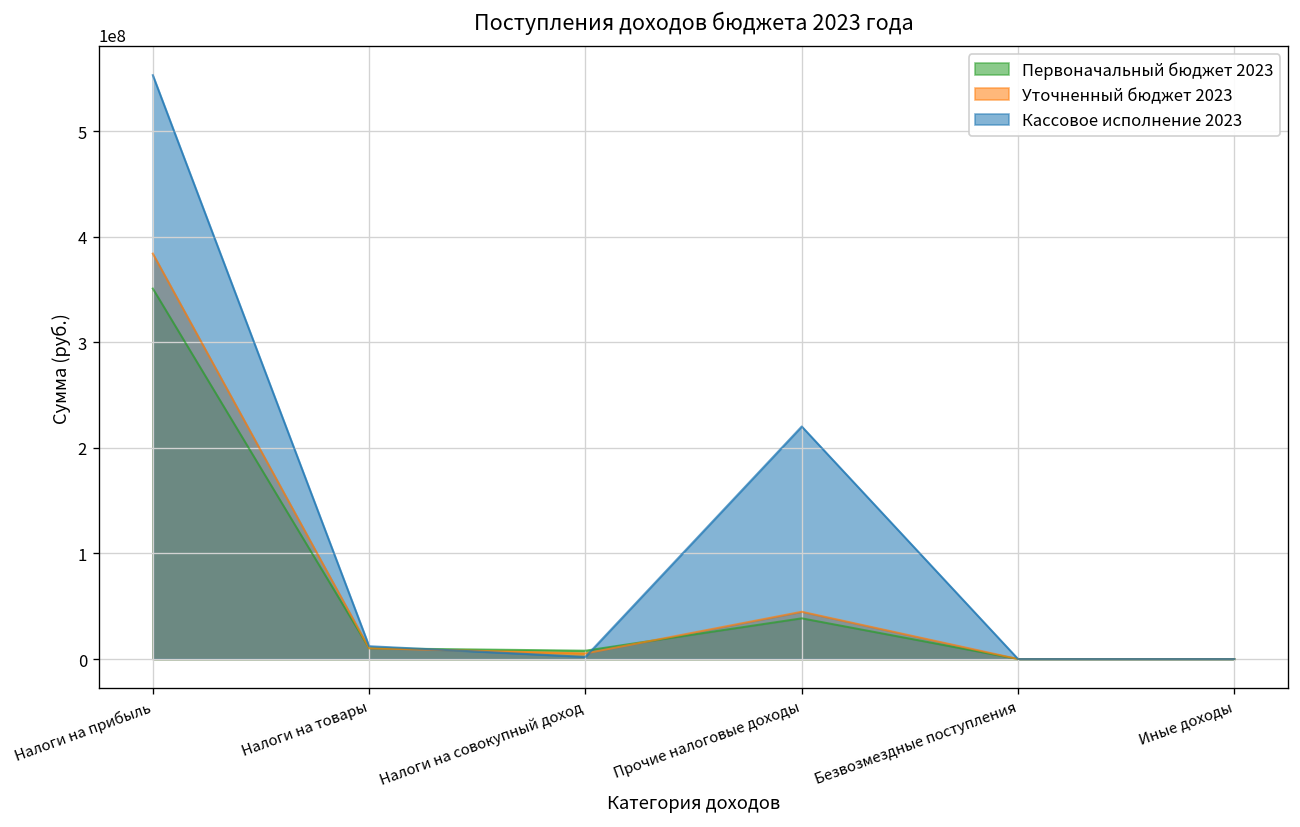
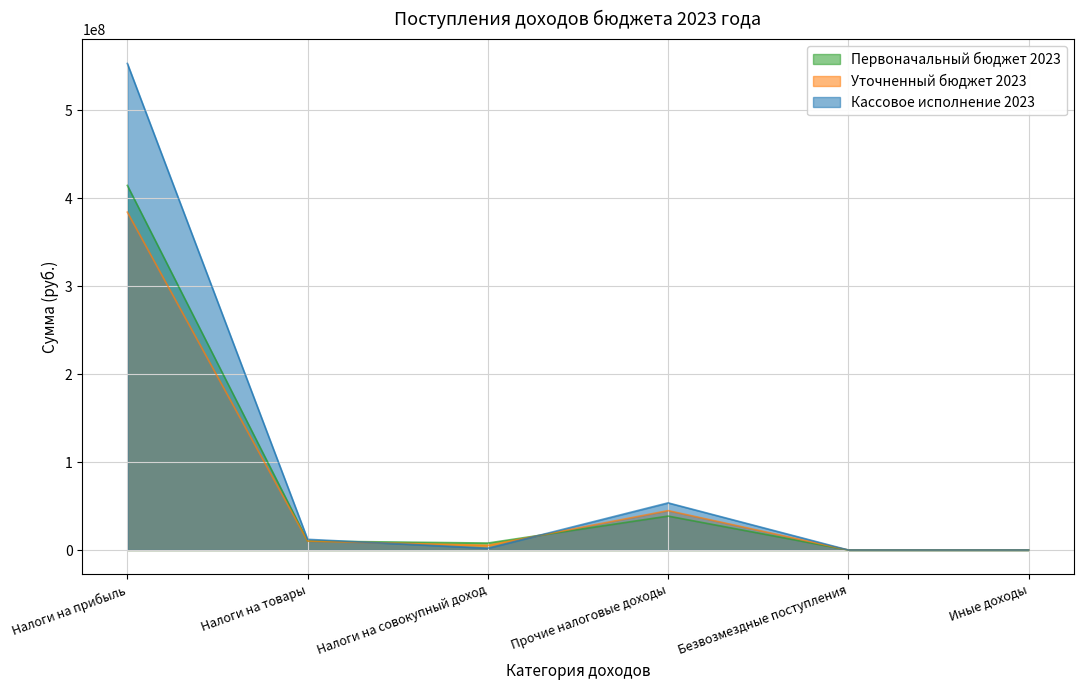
  {
    "Первоначальный бюджет 2023": {
-     "Налоги на прибыль": 350000000,
+     "Налоги на прибыль": 410000000,
      "Прочие налоговые доходы": 40000000
    },
    "Уточненный бюджет 2023": {
      "Налоги на прибыль": 380000000,
      "Прочие налоговые доходы": 40000000
    },
    "Кассовое исполнение 2023": {
      "Налоги на прибыль": 550000000,
      "Налоги на совокупный доход": 0,
-     "Прочие налоговые доходы": 220000000
+     "Прочие налоговые доходы": 50000000
    }
  }
